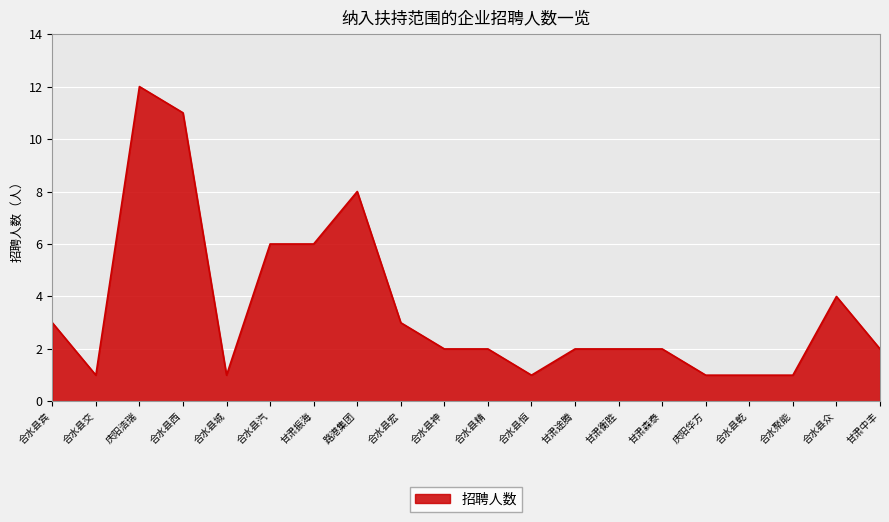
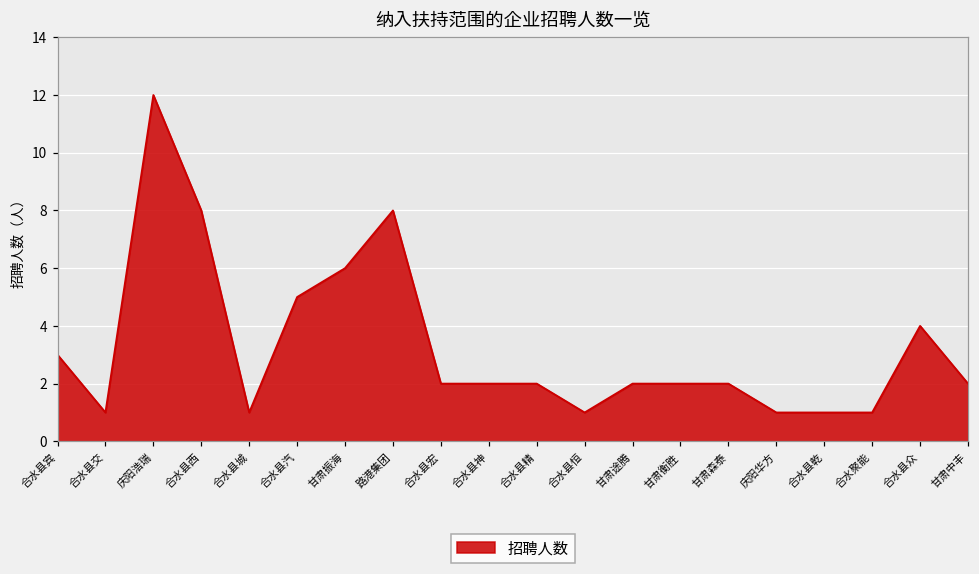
  {
    "合水县宾": 3,
    "合水县交": 1,
    "庆阳浩瑞": 12,
-   "合水县西": 11,
+   "合水县西": 8,
    "合水县城": 1,
-   "合水县汽": 6,
+   "合水县汽": 5,
    "甘肃振海": 6,
    "路港集团": 8,
-   "合水县宏": 3,
+   "合水县宏": 2,
    "合水县神": 2,
    "合水县精": 2,
    "合水县恒": 1,
    "甘肃途腾": 2,
    "甘肃衡胜": 2,
    "甘肃森泰": 2,
    "庆阳华方": 1,
    "合水县乾": 1,
    "合水聚能": 1,
    "合水县众": 4,
    "甘肃中丰": 2
  }
